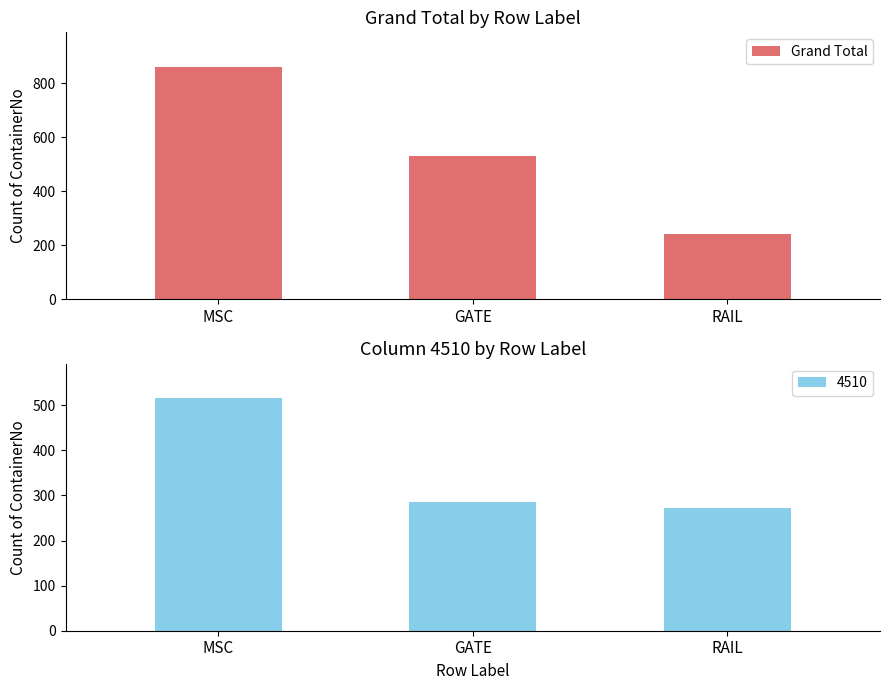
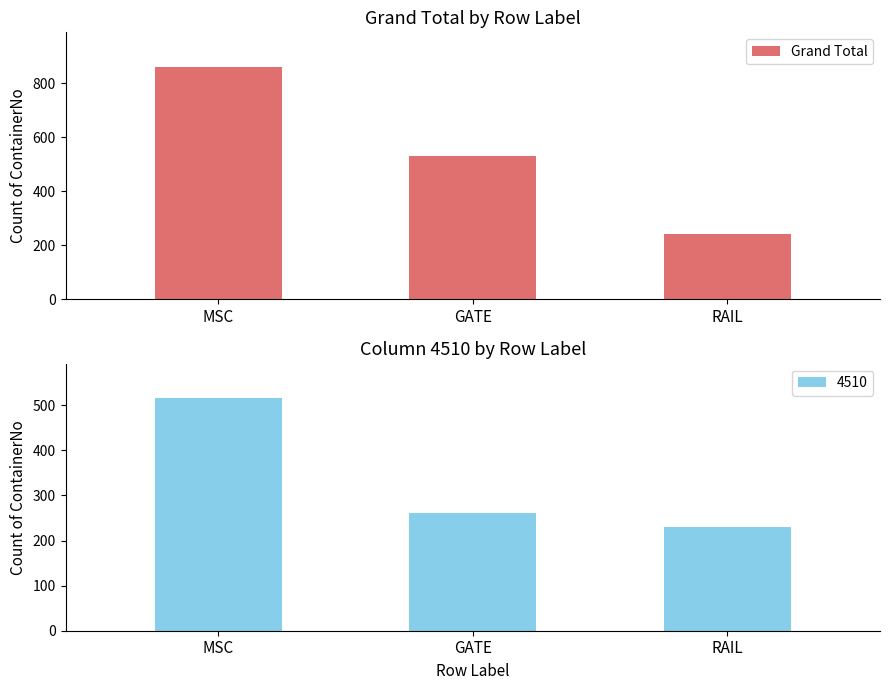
  {
    "Grand Total by Row Label": {
      "MSC": 860,
      "GATE": 530,
      "RAIL": 240
    },
    "Column 4510 by Row Label": {
      "MSC": 520,
-     "GATE": 290,
-     "RAIL": 270
+     "GATE": 260,
+     "RAIL": 230
    }
  }
